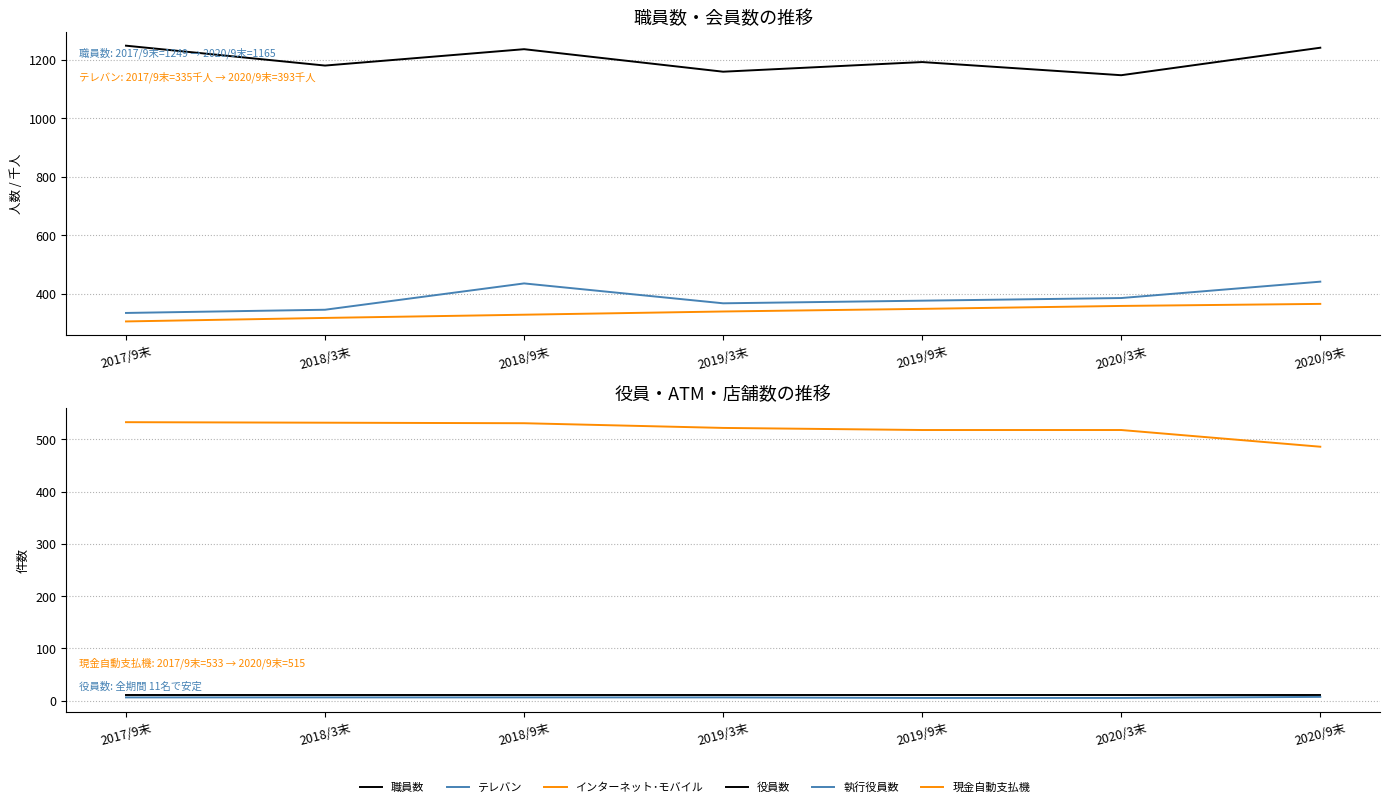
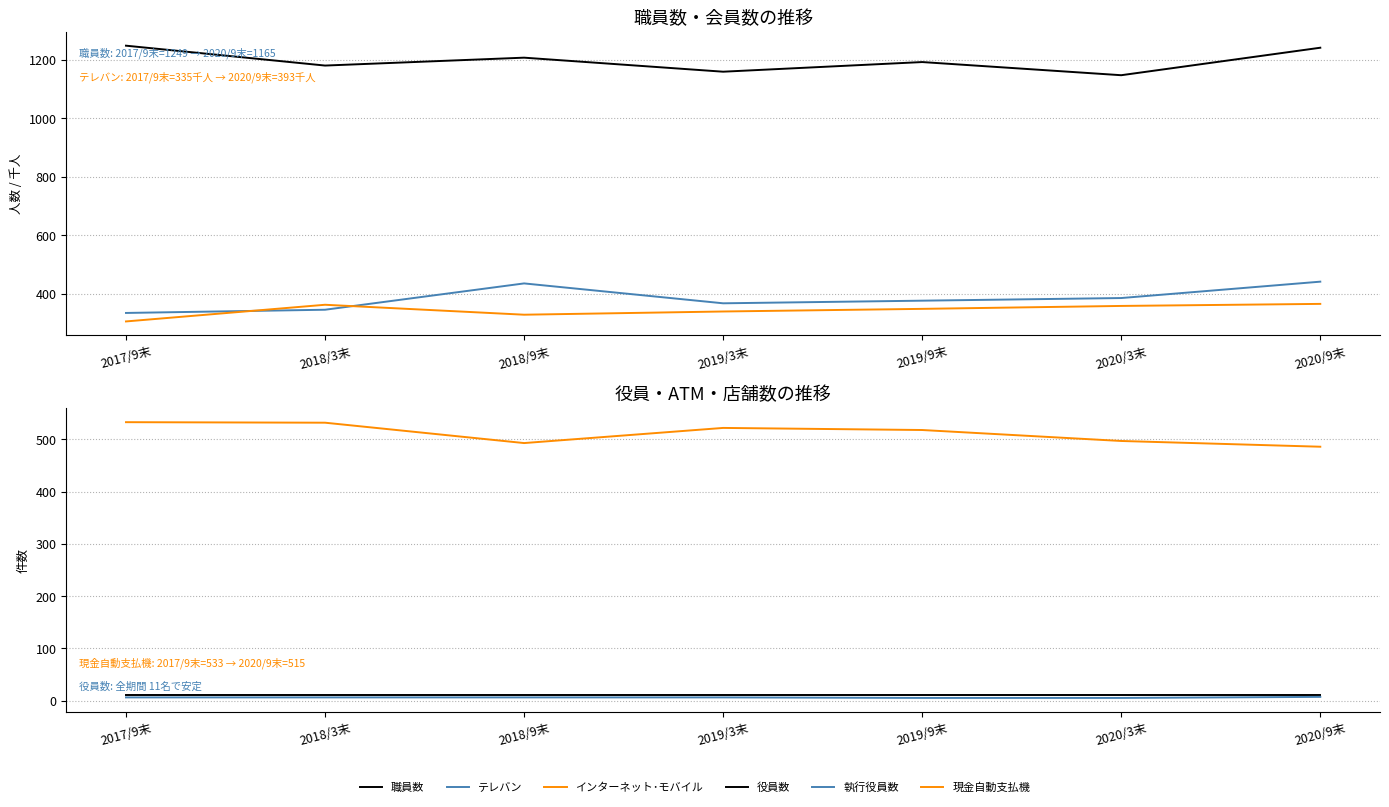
  {
    "職員数・会員数の推移": {
      "職員数": {
-       "2018/9末": 1240,
+       "2018/9末": 1210,
        "2019/3末": 1160,
        "2019/9末": 1190,
        "2020/3末": 1150,
        "2020/9末": 1240
      },
      "テレバン": {
        "2017/9末": 340,
        "2018/3末": 350,
        "2018/9末": 440,
        "2019/3末": 370,
        "2019/9末": 380,
        "2020/3末": 390,
        "2020/9末": 440
      },
      "インターネット･モバイル": {
        "2017/9末": 310,
-       "2018/3末": 320,
+       "2018/3末": 360,
        "2018/9末": 330,
        "2019/3末": 340,
        "2019/9末": 350,
        "2020/3末": 360,
        "2020/9末": 370
      }
    },
    "役員・ATM・店舗数の推移": {
      "役員数": {
        "2017/9末": 11
      },
      "執行役員数": {
        "2017/9末": 10,
        "2018/3末": 10,
        "2018/9末": 10,
        "2019/3末": 10,
        "2019/9末": 10,
        "2020/3末": 10
      },
      "現金自動支払機": {
        "2017/9末": 530,
        "2018/3末": 530,
-       "2018/9末": 530,
+       "2018/9末": 490,
        "2019/3末": 520,
        "2019/9末": 520,
-       "2020/3末": 520,
+       "2020/3末": 500,
        "2020/9末": 490
      }
    }
  }
